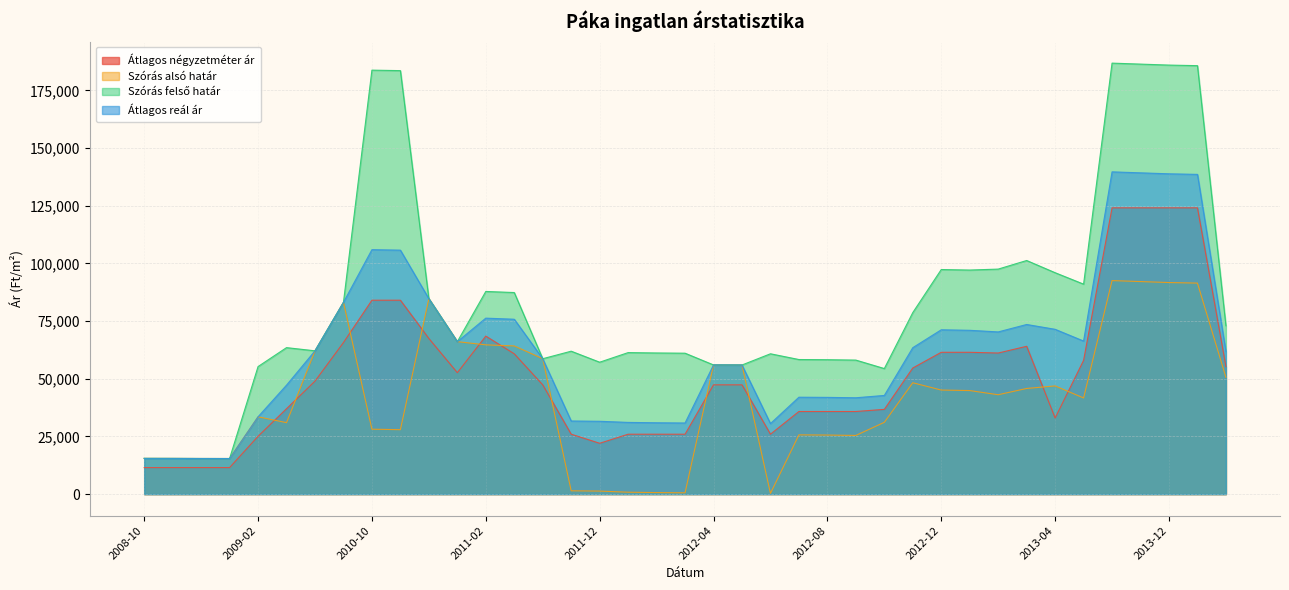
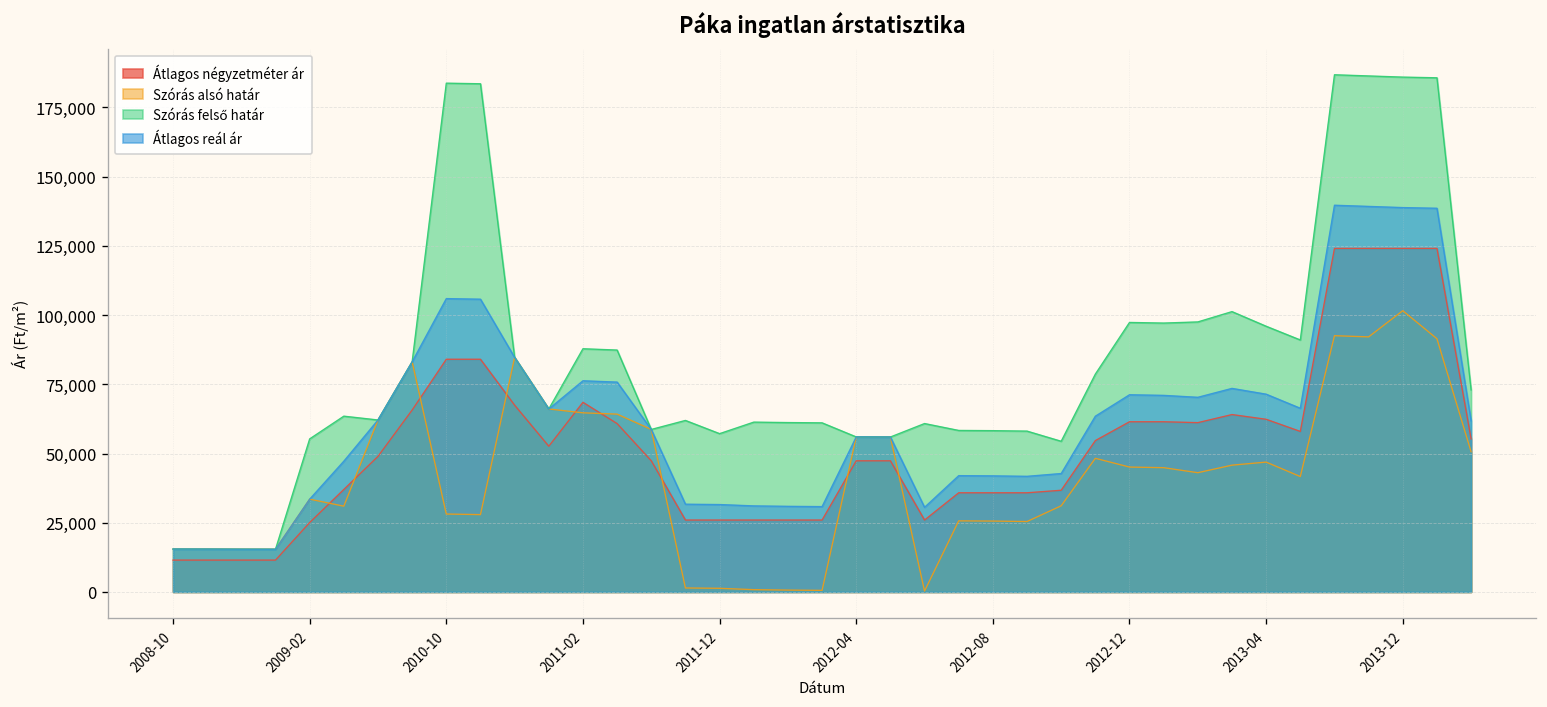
  {
    "Átlagos négyzetméter ár": {
      "2008-10": "12,000",
      "2009-02": "25,000",
      "2010-10": "84,000",
      "2011-02": "69,000",
-     "2011-12": "22,000",
+     "2011-12": "26,000",
      "2012-04": "47,000",
      "2012-08": "36,000",
      "2012-12": "61,000",
-     "2013-04": "33,000",
+     "2013-04": "62,000",
      "2013-12": "124,000"
    },
    "Szórás alsó határ": {
      "2010-10": "28,000",
      "2011-02": "65,000",
      "2011-12": "1,000",
      "2012-08": "26,000",
      "2012-12": "45,000",
      "2013-04": "47,000",
-     "2013-12": "92,000"
+     "2013-12": "102,000"
    },
    "Szórás felső határ": {
      "2009-02": "55,000",
      "2010-10": "184,000",
      "2011-02": "88,000",
      "2011-12": "57,000",
      "2012-08": "58,000",
      "2012-12": "97,000",
      "2013-04": "96,000",
      "2013-12": "186,000"
    },
    "Átlagos reál ár": {
      "2010-10": "106,000",
      "2011-02": "76,000",
      "2011-12": "32,000",
      "2012-08": "42,000",
      "2012-12": "71,000",
      "2013-04": "71,000",
      "2013-12": "139,000"
    }
  }
